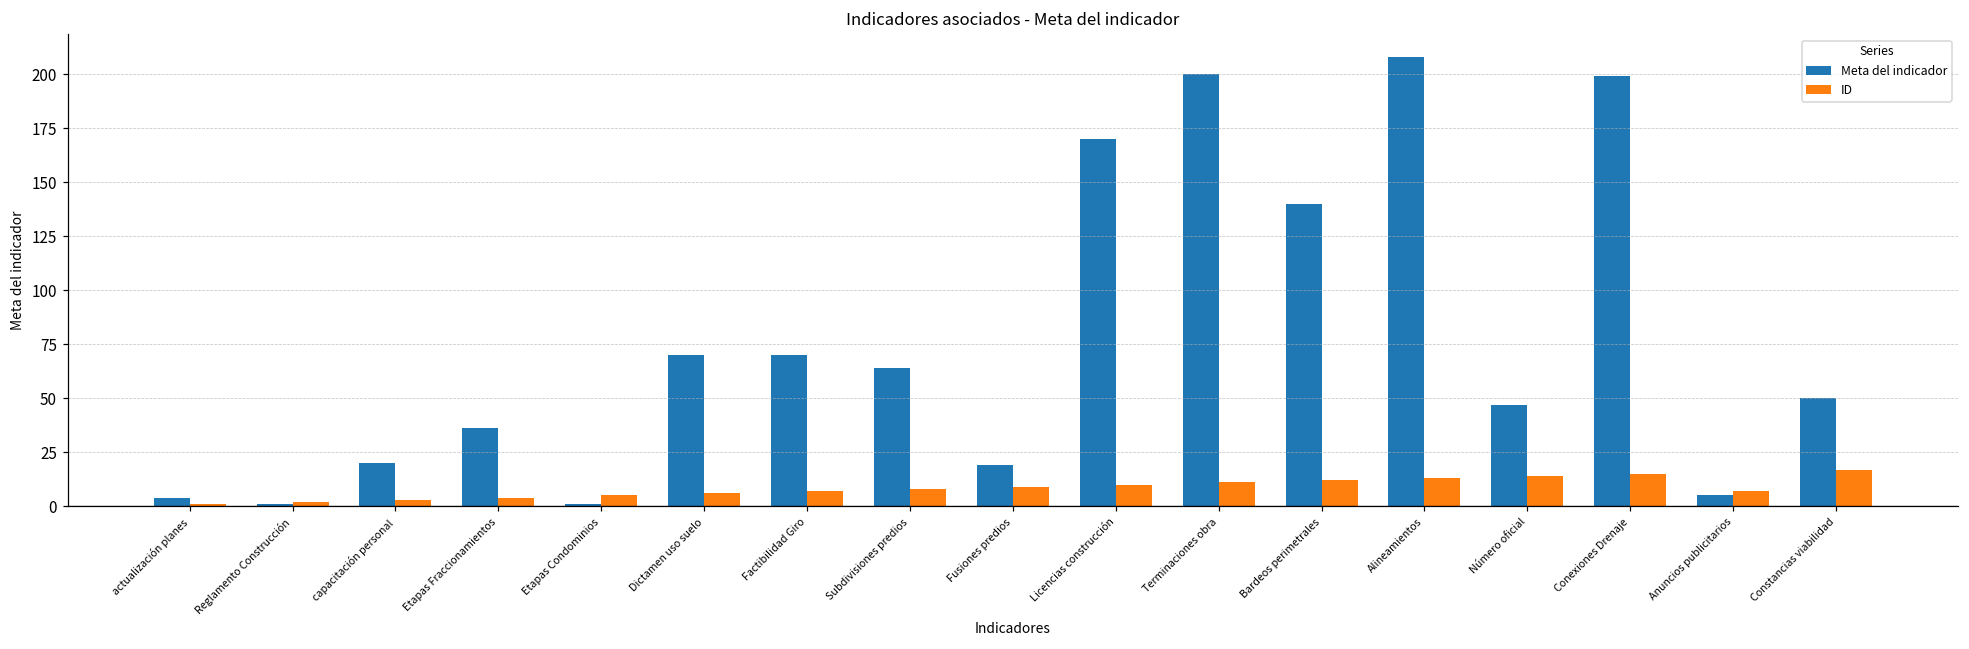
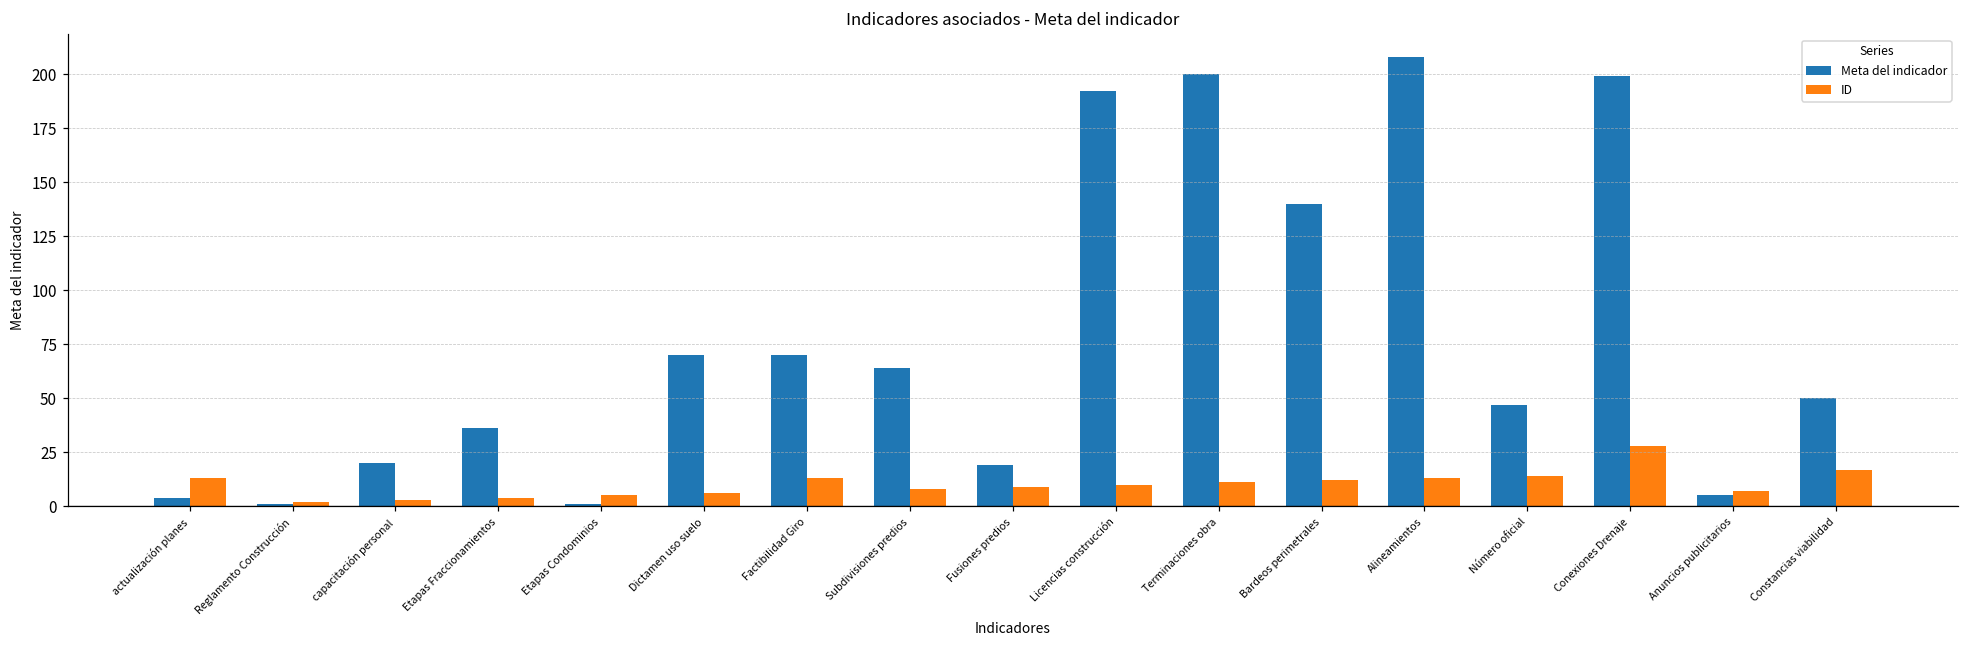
  {
    "Meta del indicador": {
      "actualización planes": 4,
      "capacitación personal": 20,
      "Etapas Fraccionamientos": 36,
      "Dictamen uso suelo": 70,
      "Factibilidad Giro": 70,
      "Subdivisiones predios": 64,
      "Fusiones predios": 19,
-     "Licencias construcción": 170,
+     "Licencias construcción": 192,
      "Terminaciones obra": 200,
      "Bardeos perimetrales": 140,
      "Alineamientos": 208,
      "Número oficial": 47,
      "Conexiones Drenaje": 199,
      "Anuncios publicitarios": 5,
      "Constancias viabilidad": 50
    },
    "ID": {
-     "actualización planes": 1,
+     "actualización planes": 13,
      "Reglamento Construcción": 2,
      "capacitación personal": 3,
      "Etapas Fraccionamientos": 4,
      "Etapas Condominios": 5,
      "Dictamen uso suelo": 6,
-     "Factibilidad Giro": 7,
+     "Factibilidad Giro": 13,
      "Subdivisiones predios": 8,
      "Fusiones predios": 9,
      "Licencias construcción": 10,
      "Terminaciones obra": 11,
      "Bardeos perimetrales": 12,
      "Alineamientos": 13,
      "Número oficial": 14,
-     "Conexiones Drenaje": 15,
+     "Conexiones Drenaje": 28,
      "Anuncios publicitarios": 7,
      "Constancias viabilidad": 17
    }
  }
